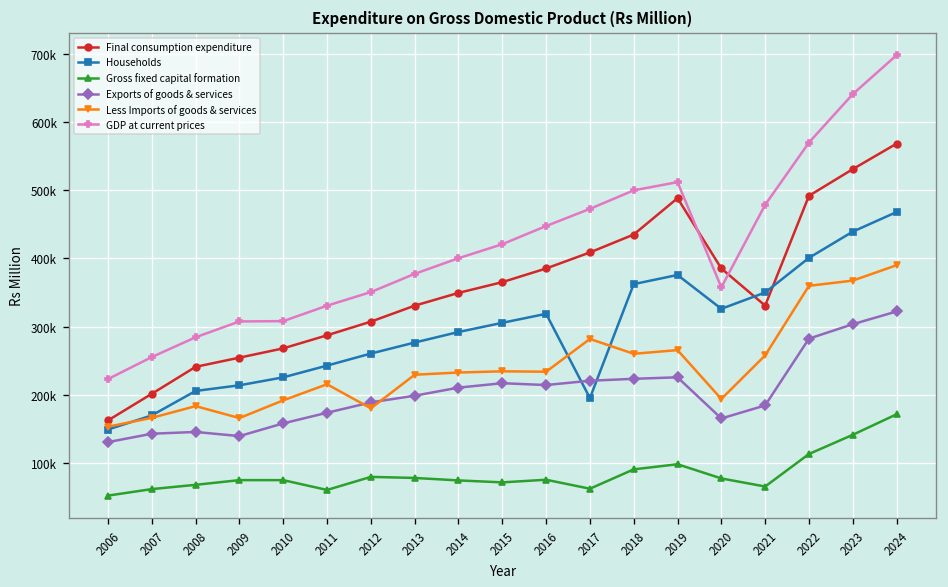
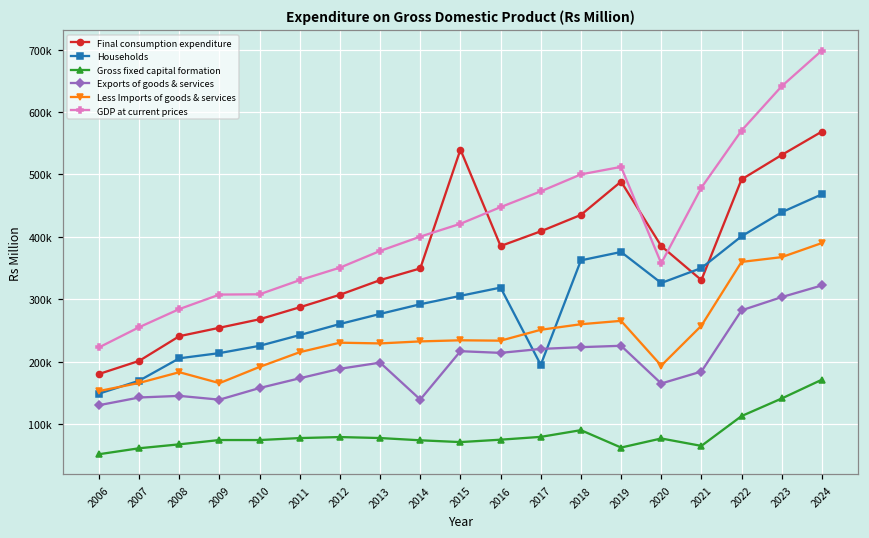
  {
    "Final consumption expenditure": {
-     "2006": 160000,
+     "2006": 180000,
      "2007": 200000,
      "2008": 240000,
      "2009": 250000,
      "2010": 270000,
      "2011": 290000,
      "2012": 310000,
      "2013": 330000,
      "2014": 350000,
-     "2015": 370000,
+     "2015": 540000,
      "2016": 390000,
      "2017": 410000,
      "2018": 440000,
      "2019": 490000,
      "2020": 390000,
      "2021": 330000,
      "2022": 490000,
      "2023": 530000,
      "2024": 570000
    },
    "Households": {
      "2008": 210000,
      "2009": 210000,
      "2010": 230000,
      "2011": 240000,
      "2012": 260000,
      "2013": 280000,
      "2014": 290000,
      "2015": 310000,
      "2016": 320000,
      "2017": 190000,
      "2018": 360000,
      "2019": 380000,
      "2020": 330000,
      "2021": 350000,
      "2022": 400000,
      "2023": 440000,
      "2024": 470000
    },
    "Gross fixed capital formation": {
      "2006": 50000,
      "2007": 60000,
      "2008": 70000,
      "2009": 70000,
      "2010": 70000,
-     "2011": 60000,
+     "2011": 80000,
      "2012": 80000,
      "2013": 80000,
      "2014": 70000,
      "2015": 70000,
      "2016": 70000,
-     "2017": 60000,
+     "2017": 80000,
      "2018": 90000,
-     "2019": 100000,
+     "2019": 60000,
      "2020": 80000,
      "2021": 70000,
      "2022": 110000,
      "2023": 140000,
      "2024": 170000
    },
    "Exports of goods & services": {
      "2006": 130000,
      "2007": 140000,
      "2008": 150000,
      "2009": 140000,
      "2010": 160000,
      "2011": 170000,
      "2012": 190000,
      "2013": 200000,
-     "2014": 210000,
+     "2014": 140000,
      "2015": 220000,
      "2016": 210000,
      "2017": 220000,
      "2018": 220000,
      "2019": 230000,
      "2020": 170000,
      "2021": 180000,
      "2022": 280000,
      "2023": 300000,
      "2024": 320000
    },
    "Less Imports of goods & services": {
      "2008": 180000,
      "2009": 170000,
      "2010": 190000,
      "2011": 220000,
-     "2012": 180000,
+     "2012": 230000,
      "2013": 230000,
      "2014": 230000,
      "2015": 230000,
      "2016": 230000,
-     "2017": 280000,
+     "2017": 250000,
      "2018": 260000,
      "2019": 270000,
      "2020": 190000,
      "2021": 260000,
      "2022": 360000,
      "2023": 370000,
      "2024": 390000
    },
    "GDP at current prices": {
      "2006": 220000,
      "2007": 260000,
      "2008": 280000,
      "2009": 310000,
      "2010": 310000,
      "2011": 330000,
      "2012": 350000,
      "2013": 380000,
      "2014": 400000,
      "2015": 420000,
      "2016": 450000,
      "2017": 470000,
      "2018": 500000,
      "2019": 510000,
      "2020": 360000,
      "2021": 480000,
      "2022": 570000,
      "2023": 640000,
      "2024": 700000
    }
  }
